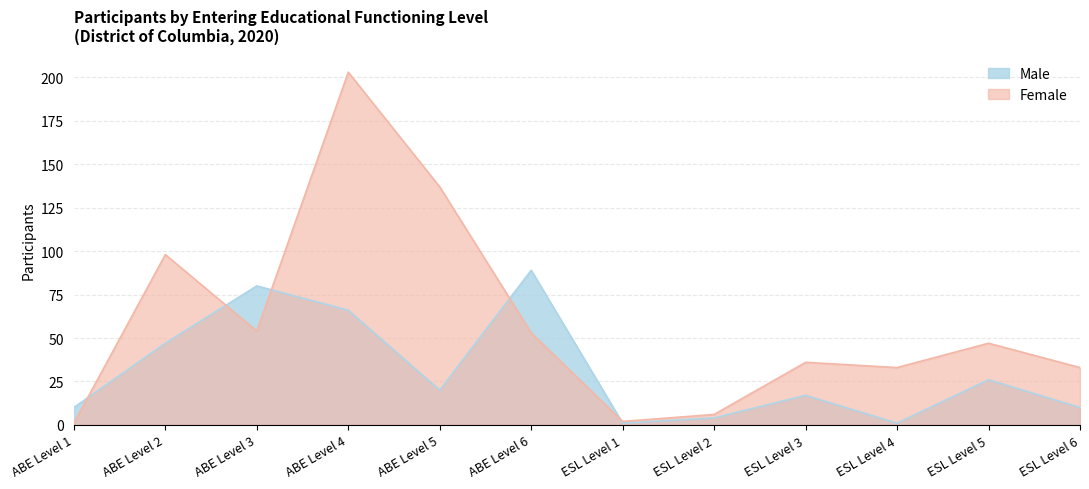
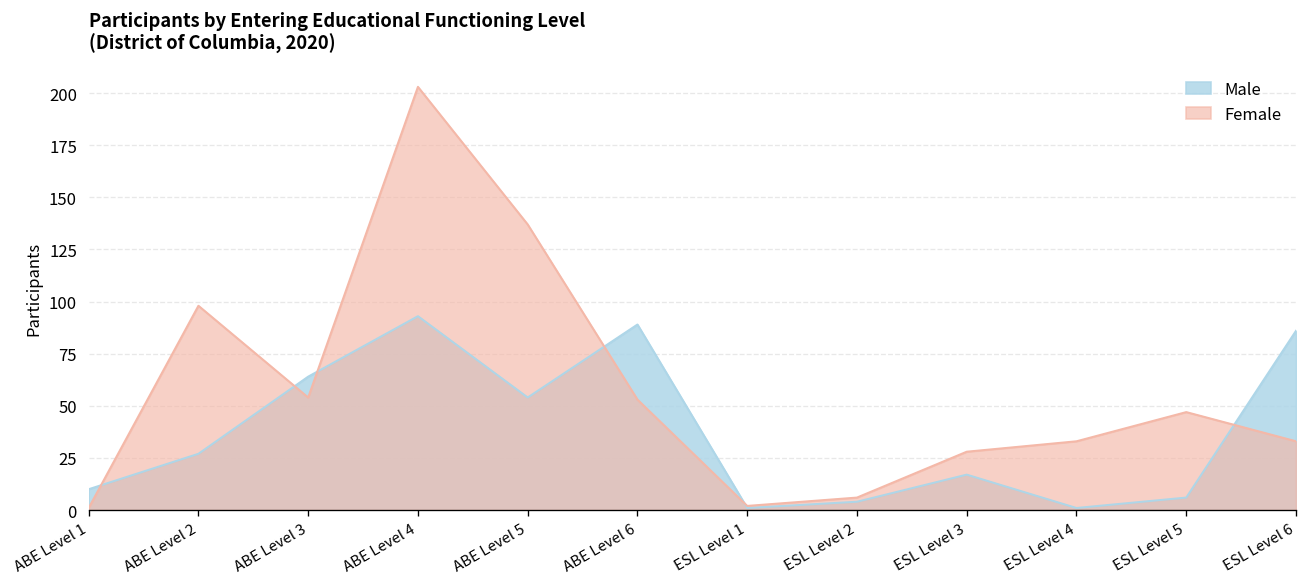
  {
    "Male": {
      "ABE Level 1": 10,
-     "ABE Level 2": 47,
-     "ABE Level 3": 80,
-     "ABE Level 4": 66,
-     "ABE Level 5": 20,
+     "ABE Level 2": 27,
+     "ABE Level 3": 64,
+     "ABE Level 4": 93,
+     "ABE Level 5": 54,
      "ABE Level 6": 89,
      "ESL Level 2": 4,
      "ESL Level 3": 17,
      "ESL Level 4": 1,
-     "ESL Level 5": 26,
-     "ESL Level 6": 10
+     "ESL Level 5": 6,
+     "ESL Level 6": 86
    },
    "Female": {
      "ABE Level 1": 1,
      "ABE Level 2": 98,
      "ABE Level 3": 54,
      "ABE Level 4": 203,
      "ABE Level 5": 137,
      "ABE Level 6": 53,
      "ESL Level 2": 6,
-     "ESL Level 3": 36,
+     "ESL Level 3": 28,
      "ESL Level 4": 33,
      "ESL Level 5": 47,
      "ESL Level 6": 33
    }
  }
